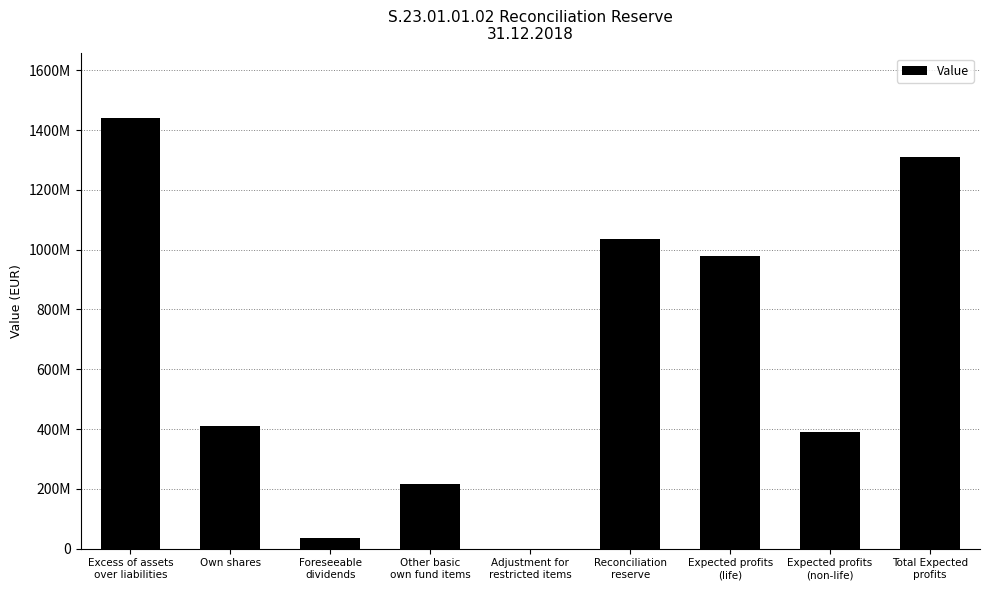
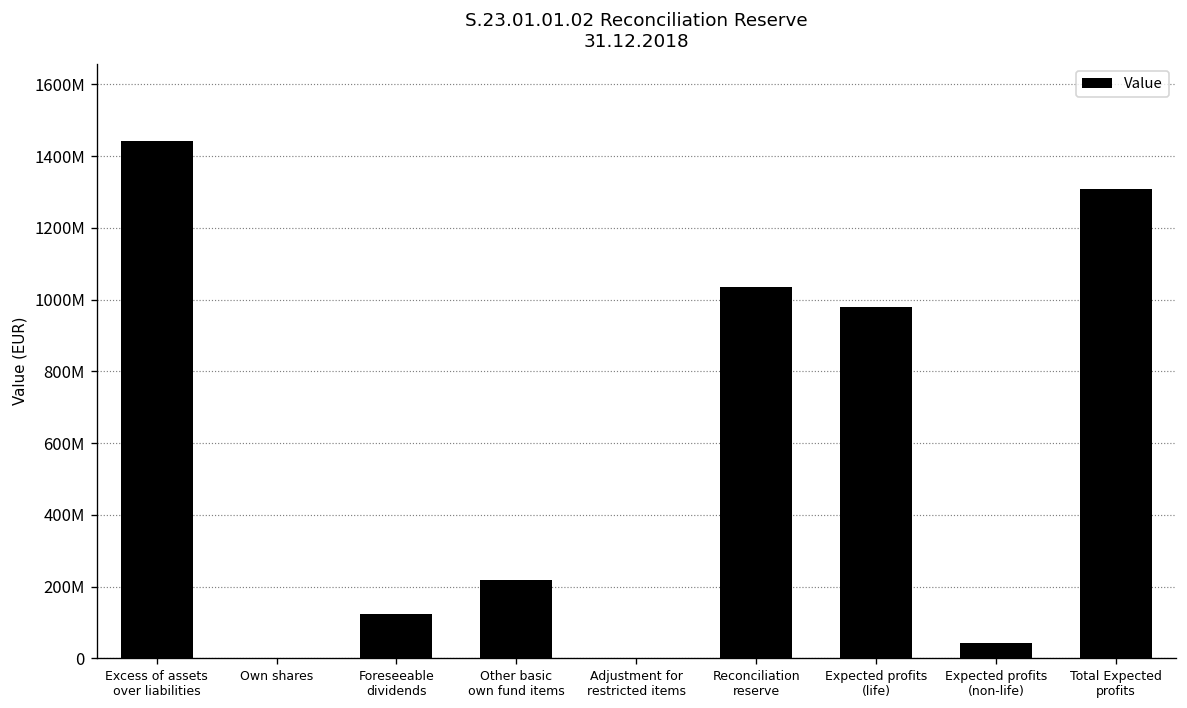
  {
    "Excess of assets over liabilities": 1440000000,
-   "Own shares": 410000000,
-   "Foreseeable dividends": 30000000,
+   "Own shares": 0,
+   "Foreseeable dividends": 120000000,
    "Other basic own fund items": 220000000,
    "Adjustment for restricted items": 0,
    "Reconciliation reserve": 1040000000,
    "Expected profits (life)": 980000000,
-   "Expected profits (non-life)": 390000000,
+   "Expected profits (non-life)": 40000000,
    "Total Expected profits": 1310000000
  }
